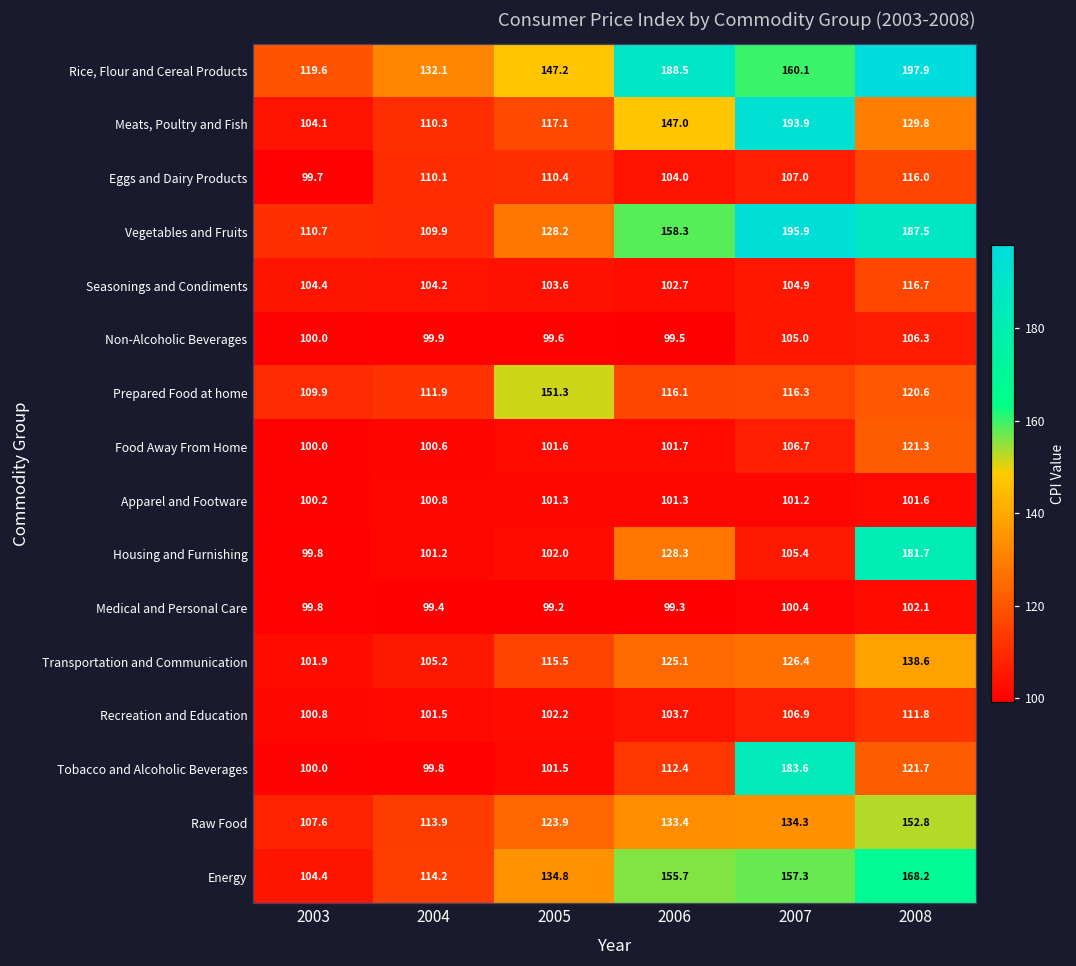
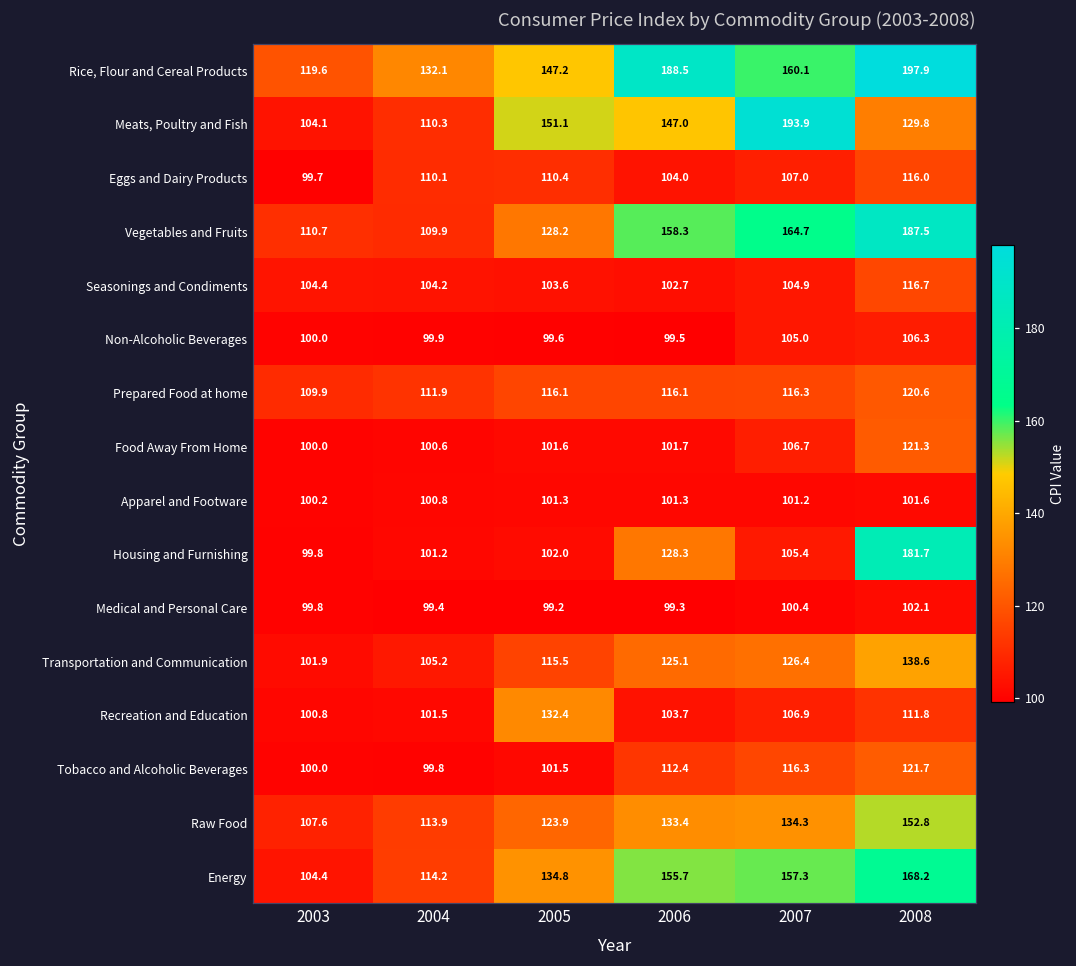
  {
    "Rice, Flour and Cereal Products": {
      "2003": 119.6,
      "2004": 132.1,
      "2005": 147.2,
      "2006": 188.5,
      "2007": 160.1,
      "2008": 197.9
    },
    "Meats, Poultry and Fish": {
      "2003": 104.1,
      "2004": 110.3,
-     "2005": 117.1,
+     "2005": 151.1,
      "2006": 147.0,
      "2007": 193.9,
      "2008": 129.8
    },
    "Eggs and Dairy Products": {
      "2003": 99.7,
      "2004": 110.1,
      "2005": 110.4,
      "2006": 104.0,
      "2007": 107.0,
      "2008": 116.0
    },
    "Vegetables and Fruits": {
      "2003": 110.7,
      "2004": 109.9,
      "2005": 128.2,
      "2006": 158.3,
-     "2007": 195.9,
+     "2007": 164.7,
      "2008": 187.5
    },
    "Seasonings and Condiments": {
      "2003": 104.4,
      "2004": 104.2,
      "2005": 103.6,
      "2006": 102.7,
      "2007": 104.9,
      "2008": 116.7
    },
    "Non-Alcoholic Beverages": {
      "2003": 100.0,
      "2004": 99.9,
      "2005": 99.6,
      "2006": 99.5,
      "2007": 105.0,
      "2008": 106.3
    },
    "Prepared Food at home": {
      "2003": 109.9,
      "2004": 111.9,
-     "2005": 151.3,
+     "2005": 116.1,
      "2006": 116.1,
      "2007": 116.3,
      "2008": 120.6
    },
    "Food Away From Home": {
      "2003": 100.0,
      "2004": 100.6,
      "2005": 101.6,
      "2006": 101.7,
      "2007": 106.7,
      "2008": 121.3
    },
    "Apparel and Footware": {
      "2003": 100.2,
      "2004": 100.8,
      "2005": 101.3,
      "2006": 101.3,
      "2007": 101.2,
      "2008": 101.6
    },
    "Housing and Furnishing": {
      "2003": 99.8,
      "2004": 101.2,
      "2005": 102.0,
      "2006": 128.3,
      "2007": 105.4,
      "2008": 181.7
    },
    "Medical and Personal Care": {
      "2003": 99.8,
      "2004": 99.4,
      "2005": 99.2,
      "2006": 99.3,
      "2007": 100.4,
      "2008": 102.1
    },
    "Transportation and Communication": {
      "2003": 101.9,
      "2004": 105.2,
      "2005": 115.5,
      "2006": 125.1,
      "2007": 126.4,
      "2008": 138.6
    },
    "Recreation and Education": {
      "2003": 100.8,
      "2004": 101.5,
-     "2005": 102.2,
+     "2005": 132.4,
      "2006": 103.7,
      "2007": 106.9,
      "2008": 111.8
    },
    "Tobacco and Alcoholic Beverages": {
      "2003": 100.0,
      "2004": 99.8,
      "2005": 101.5,
      "2006": 112.4,
-     "2007": 183.6,
+     "2007": 116.3,
      "2008": 121.7
    },
    "Raw Food": {
      "2003": 107.6,
      "2004": 113.9,
      "2005": 123.9,
      "2006": 133.4,
      "2007": 134.3,
      "2008": 152.8
    },
    "Energy": {
      "2003": 104.4,
      "2004": 114.2,
      "2005": 134.8,
      "2006": 155.7,
      "2007": 157.3,
      "2008": 168.2
    }
  }
